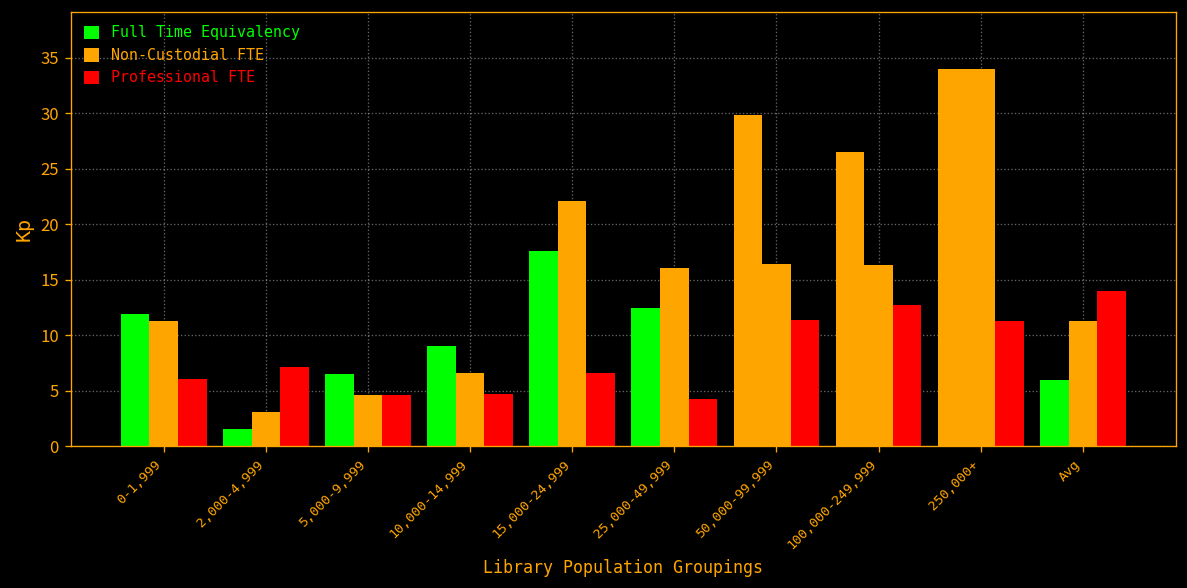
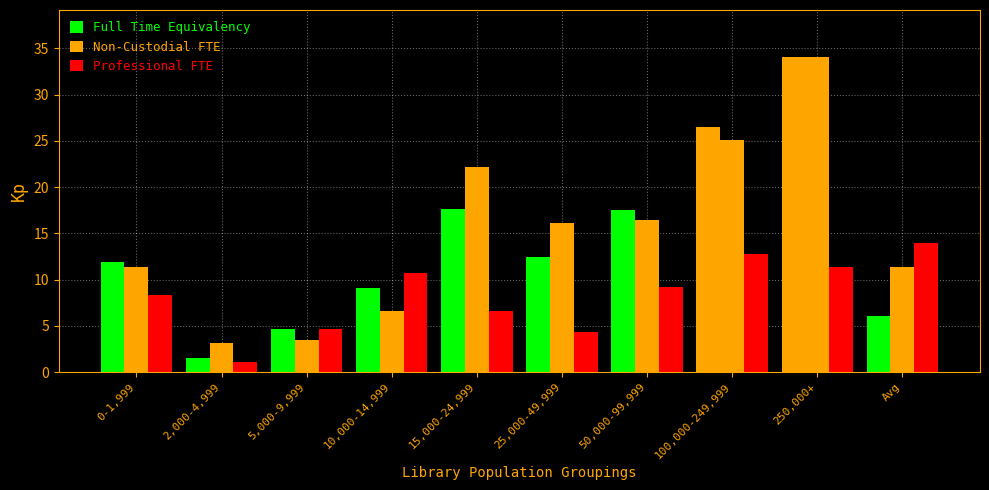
  {
    "Full Time Equivalency": {
      "0-1,999": 12,
      "2,000-4,999": 2,
-     "5,000-9,999": 7,
+     "5,000-9,999": 5,
      "10,000-14,999": 9,
      "15,000-24,999": 18,
      "25,000-49,999": 12,
-     "50,000-99,999": 30,
+     "50,000-99,999": 18,
      "100,000-249,999": 27,
      "250,000+": 34,
      "Avg": 6
    },
    "Non-Custodial FTE": {
      "0-1,999": 11,
      "2,000-4,999": 3,
-     "5,000-9,999": 5,
+     "5,000-9,999": 3,
      "10,000-14,999": 7,
      "15,000-24,999": 22,
      "25,000-49,999": 16,
      "50,000-99,999": 16,
-     "100,000-249,999": 16,
+     "100,000-249,999": 25,
      "250,000+": 34,
      "Avg": 11
    },
    "Professional FTE": {
-     "0-1,999": 6,
-     "2,000-4,999": 7,
+     "0-1,999": 8,
+     "2,000-4,999": 1,
      "5,000-9,999": 5,
-     "10,000-14,999": 5,
+     "10,000-14,999": 11,
      "15,000-24,999": 7,
      "25,000-49,999": 4,
-     "50,000-99,999": 11,
+     "50,000-99,999": 9,
      "100,000-249,999": 13,
      "250,000+": 11,
      "Avg": 14
    }
  }
